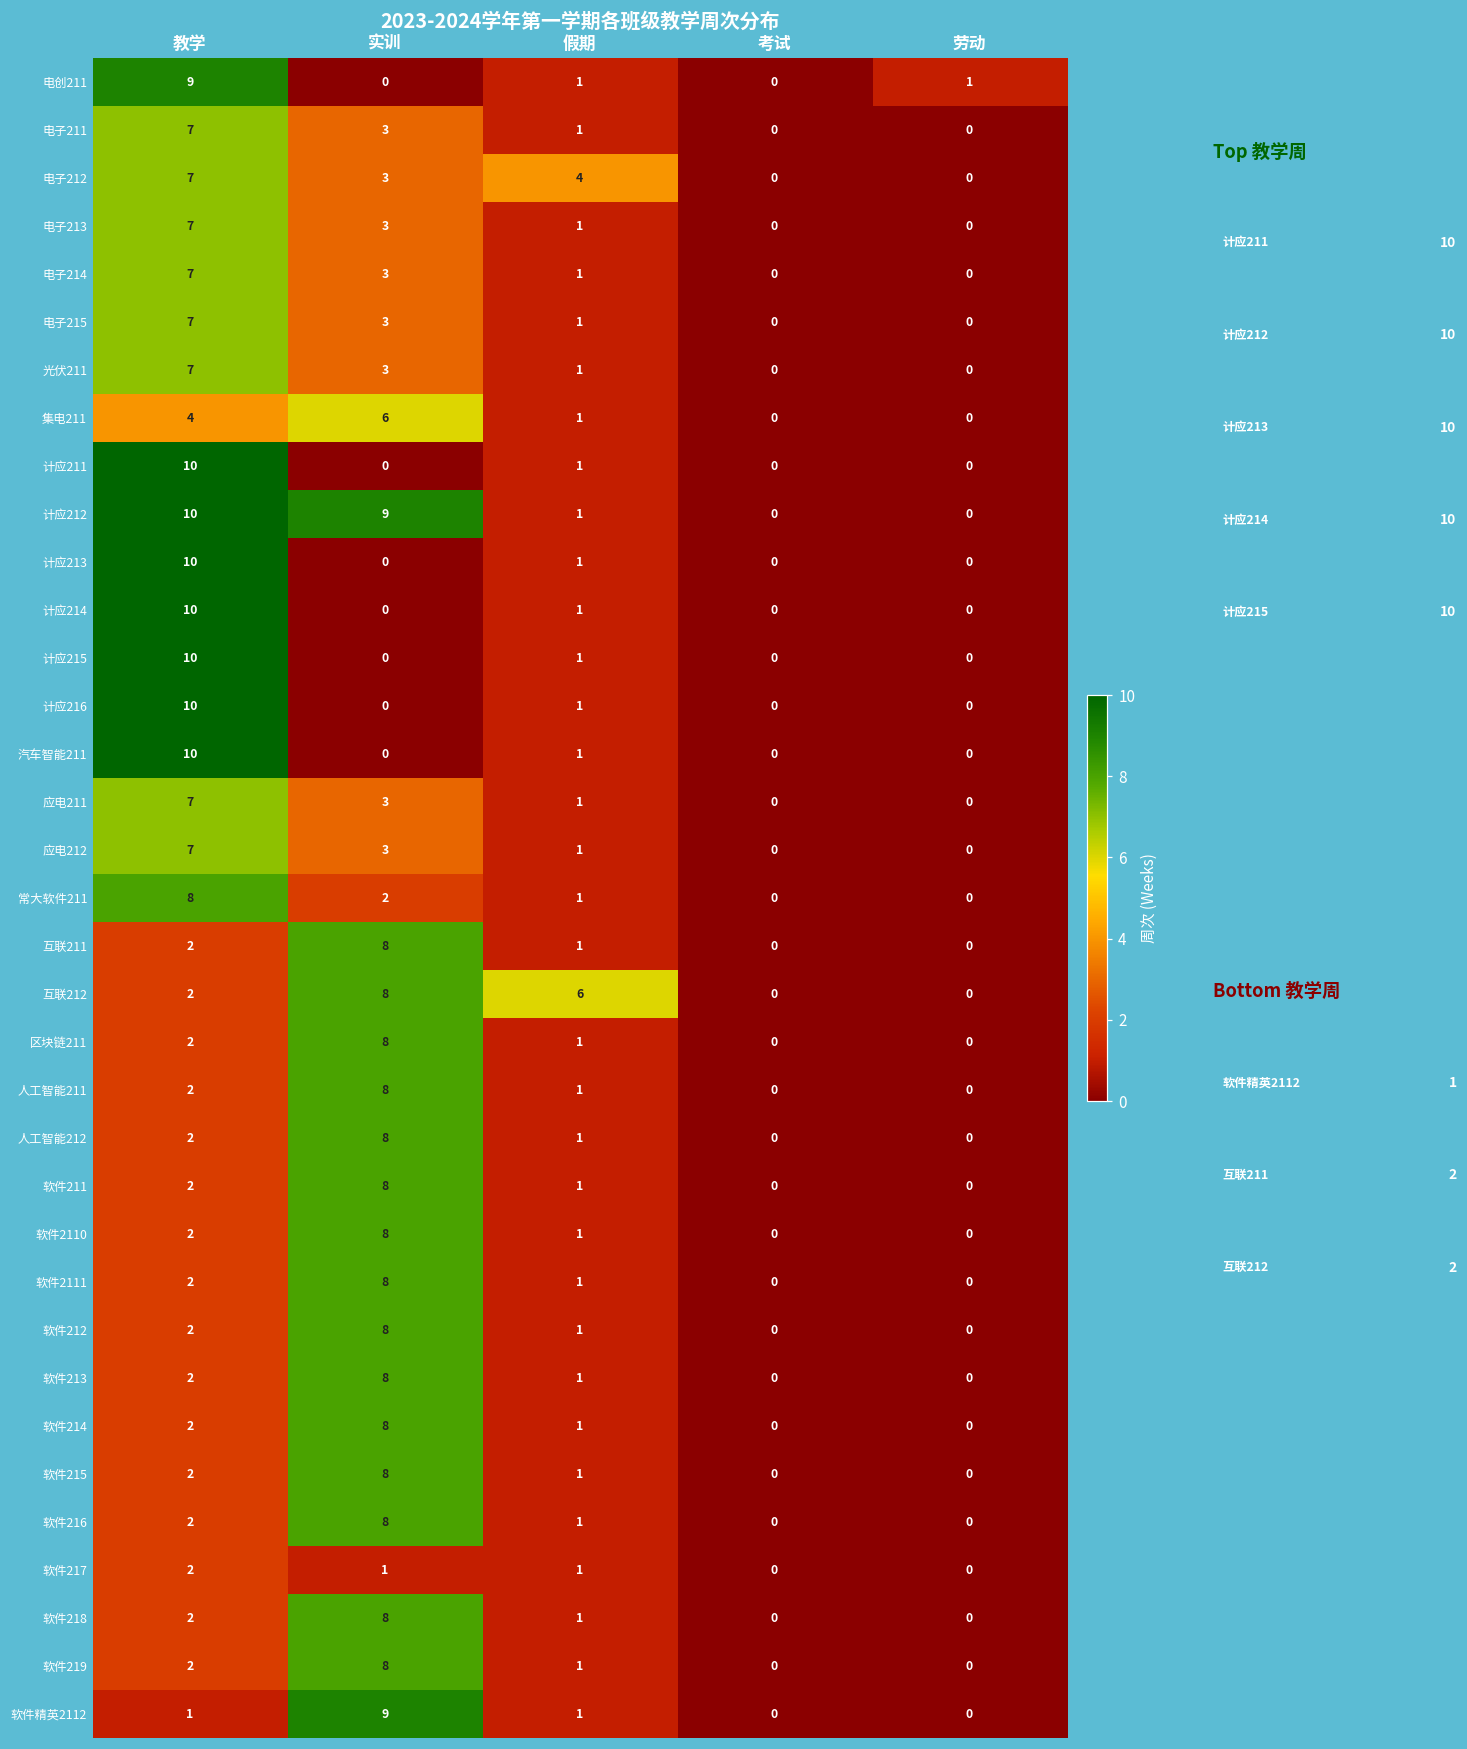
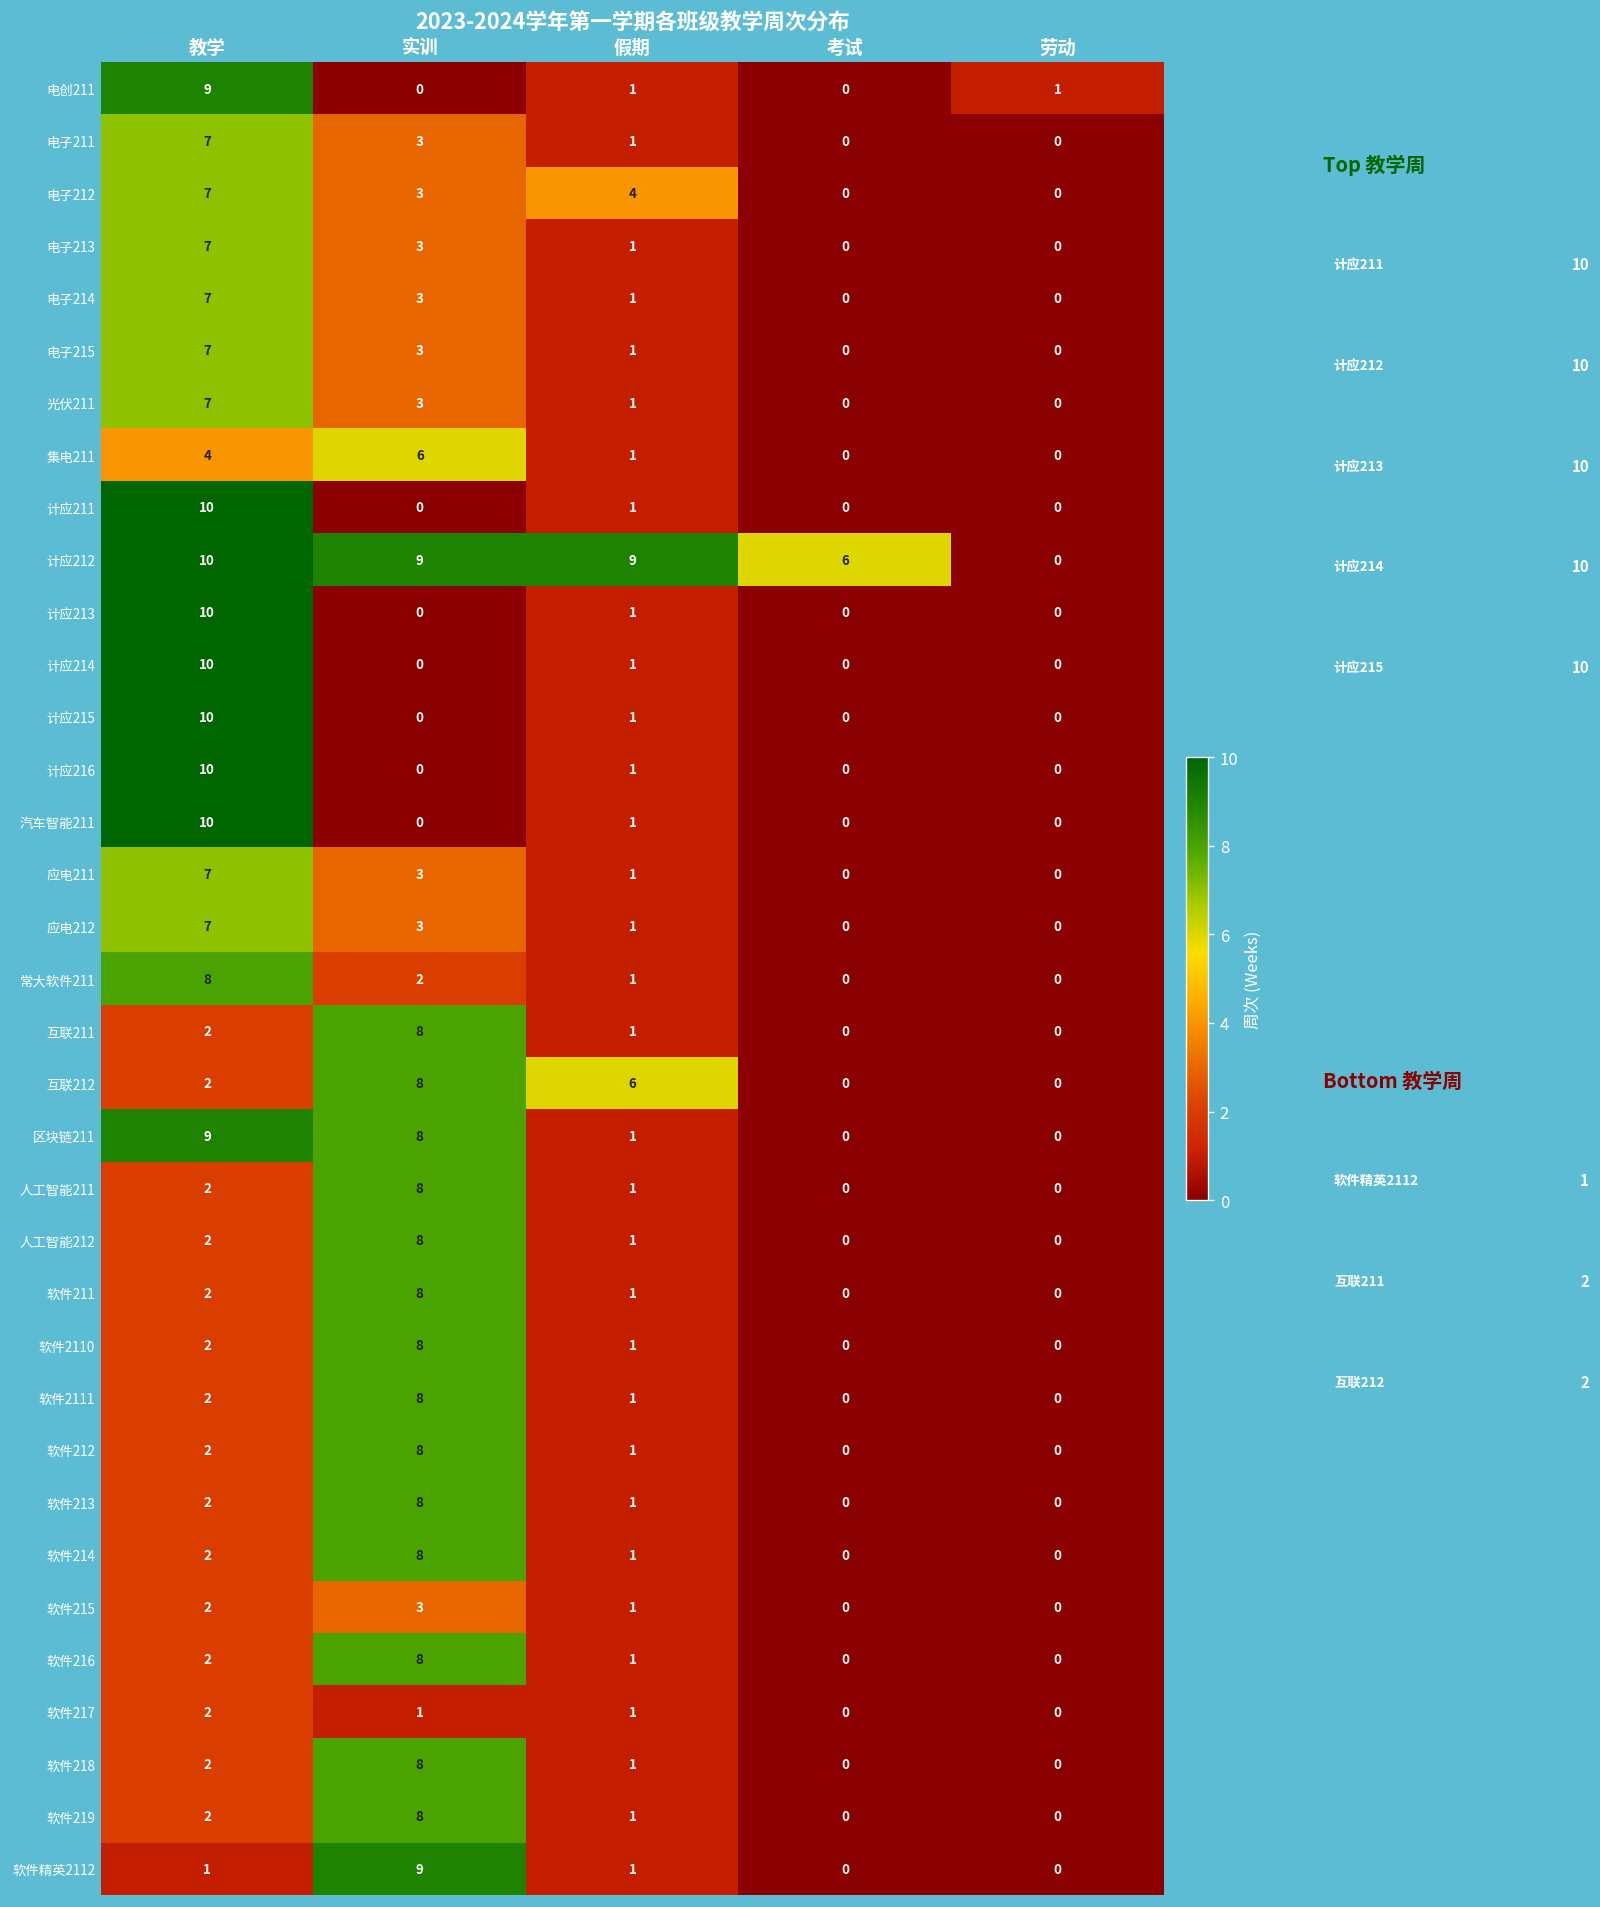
  {
    "电创211": {
      "教学": 9,
      "实训": 0,
      "假期": 1,
      "考试": 0,
      "劳动": 1
    },
    "电子211": {
      "教学": 7,
      "实训": 3,
      "假期": 1,
      "考试": 0,
      "劳动": 0
    },
    "电子212": {
      "教学": 7,
      "实训": 3,
      "假期": 4,
      "考试": 0,
      "劳动": 0
    },
    "电子213": {
      "教学": 7,
      "实训": 3,
      "假期": 1,
      "考试": 0,
      "劳动": 0
    },
    "电子214": {
      "教学": 7,
      "实训": 3,
      "假期": 1,
      "考试": 0,
      "劳动": 0
    },
    "电子215": {
      "教学": 7,
      "实训": 3,
      "假期": 1,
      "考试": 0,
      "劳动": 0
    },
    "光伏211": {
      "教学": 7,
      "实训": 3,
      "假期": 1,
      "考试": 0,
      "劳动": 0
    },
    "集电211": {
      "教学": 4,
      "实训": 6,
      "假期": 1,
      "考试": 0,
      "劳动": 0
    },
    "计应211": {
      "教学": 10,
      "实训": 0,
      "假期": 1,
      "考试": 0,
      "劳动": 0
    },
    "计应212": {
      "教学": 10,
      "实训": 9,
-     "假期": 1,
-     "考试": 0,
+     "假期": 9,
+     "考试": 6,
      "劳动": 0
    },
    "计应213": {
      "教学": 10,
      "实训": 0,
      "假期": 1,
      "考试": 0,
      "劳动": 0
    },
    "计应214": {
      "教学": 10,
      "实训": 0,
      "假期": 1,
      "考试": 0,
      "劳动": 0
    },
    "计应215": {
      "教学": 10,
      "实训": 0,
      "假期": 1,
      "考试": 0,
      "劳动": 0
    },
    "计应216": {
      "教学": 10,
      "实训": 0,
      "假期": 1,
      "考试": 0,
      "劳动": 0
    },
    "汽车智能211": {
      "教学": 10,
      "实训": 0,
      "假期": 1,
      "考试": 0,
      "劳动": 0
    },
    "应电211": {
      "教学": 7,
      "实训": 3,
      "假期": 1,
      "考试": 0,
      "劳动": 0
    },
    "应电212": {
      "教学": 7,
      "实训": 3,
      "假期": 1,
      "考试": 0,
      "劳动": 0
    },
    "常大软件211": {
      "教学": 8,
      "实训": 2,
      "假期": 1,
      "考试": 0,
      "劳动": 0
    },
    "互联211": {
      "教学": 2,
      "实训": 8,
      "假期": 1,
      "考试": 0,
      "劳动": 0
    },
    "互联212": {
      "教学": 2,
      "实训": 8,
      "假期": 6,
      "考试": 0,
      "劳动": 0
    },
    "区块链211": {
-     "教学": 2,
+     "教学": 9,
      "实训": 8,
      "假期": 1,
      "考试": 0,
      "劳动": 0
    },
    "人工智能211": {
      "教学": 2,
      "实训": 8,
      "假期": 1,
      "考试": 0,
      "劳动": 0
    },
    "人工智能212": {
      "教学": 2,
      "实训": 8,
      "假期": 1,
      "考试": 0,
      "劳动": 0
    },
    "软件211": {
      "教学": 2,
      "实训": 8,
      "假期": 1,
      "考试": 0,
      "劳动": 0
    },
    "软件2110": {
      "教学": 2,
      "实训": 8,
      "假期": 1,
      "考试": 0,
      "劳动": 0
    },
    "软件2111": {
      "教学": 2,
      "实训": 8,
      "假期": 1,
      "考试": 0,
      "劳动": 0
    },
    "软件212": {
      "教学": 2,
      "实训": 8,
      "假期": 1,
      "考试": 0,
      "劳动": 0
    },
    "软件213": {
      "教学": 2,
      "实训": 8,
      "假期": 1,
      "考试": 0,
      "劳动": 0
    },
    "软件214": {
      "教学": 2,
      "实训": 8,
      "假期": 1,
      "考试": 0,
      "劳动": 0
    },
    "软件215": {
      "教学": 2,
-     "实训": 8,
+     "实训": 3,
      "假期": 1,
      "考试": 0,
      "劳动": 0
    },
    "软件216": {
      "教学": 2,
      "实训": 8,
      "假期": 1,
      "考试": 0,
      "劳动": 0
    },
    "软件217": {
      "教学": 2,
      "实训": 1,
      "假期": 1,
      "考试": 0,
      "劳动": 0
    },
    "软件218": {
      "教学": 2,
      "实训": 8,
      "假期": 1,
      "考试": 0,
      "劳动": 0
    },
    "软件219": {
      "教学": 2,
      "实训": 8,
      "假期": 1,
      "考试": 0,
      "劳动": 0
    },
    "软件精英2112": {
      "教学": 1,
      "实训": 9,
      "假期": 1,
      "考试": 0,
      "劳动": 0
    }
  }
